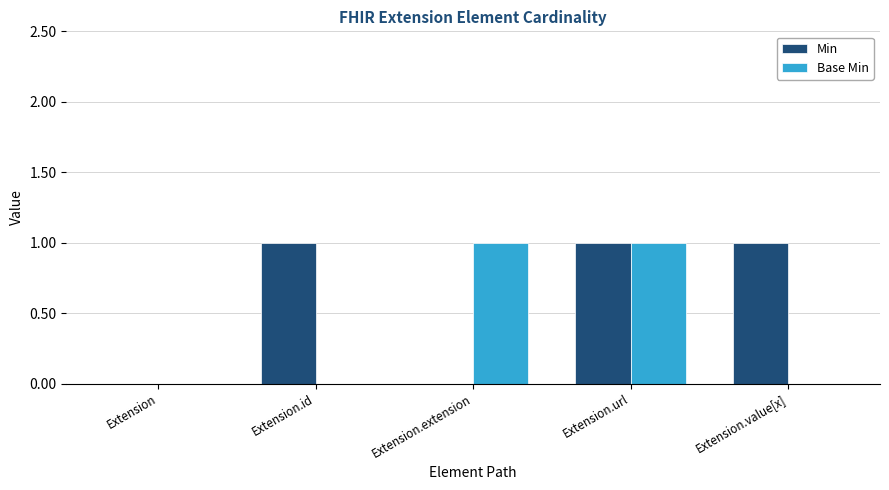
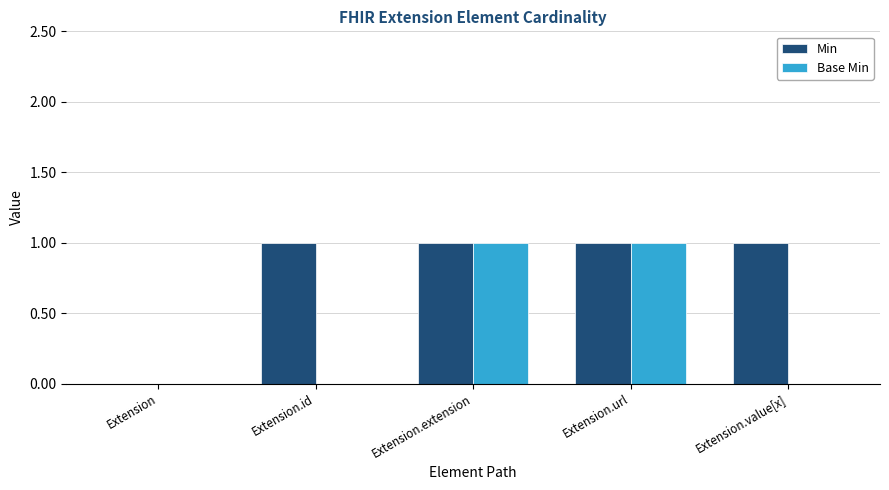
  {
    "Min": {
      "Extension": 0,
      "Extension.id": 1,
-     "Extension.extension": 0,
+     "Extension.extension": 1,
      "Extension.url": 1,
      "Extension.value[x]": 1
    },
    "Base Min": {
      "Extension": 0,
      "Extension.id": 0,
      "Extension.extension": 1,
      "Extension.url": 1,
      "Extension.value[x]": 0
    }
  }
